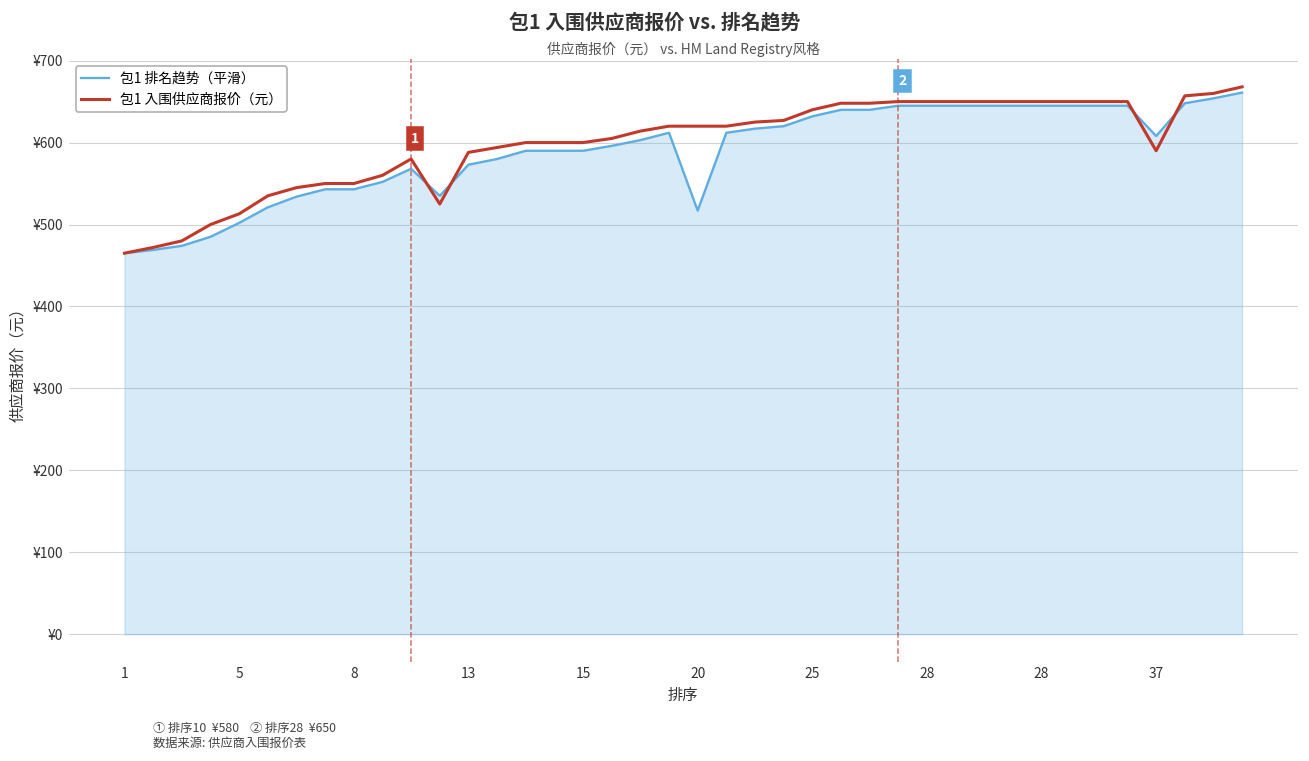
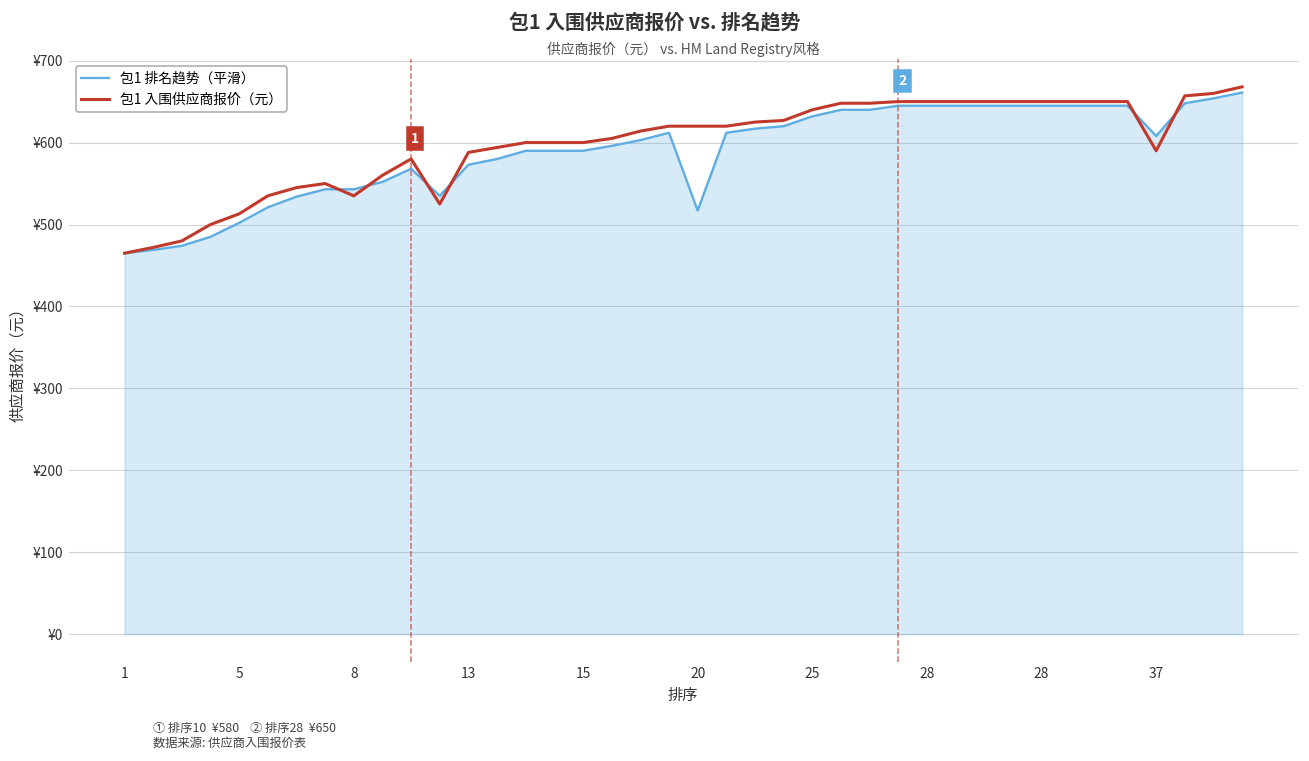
  {
    "包1 排名趋势（平滑）": {
      "8": "¥540",
      "20": "¥520"
    },
    "包1 入围供应商报价（元）": {
-     "8": "¥550",
+     "8": "¥540",
      "20": "¥620"
    }
  }
